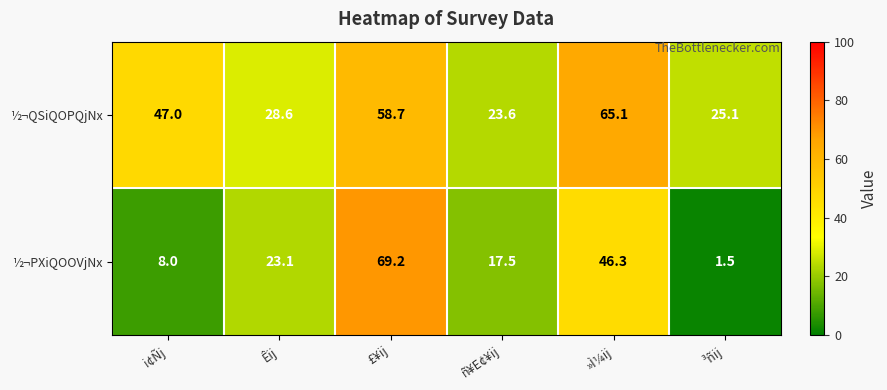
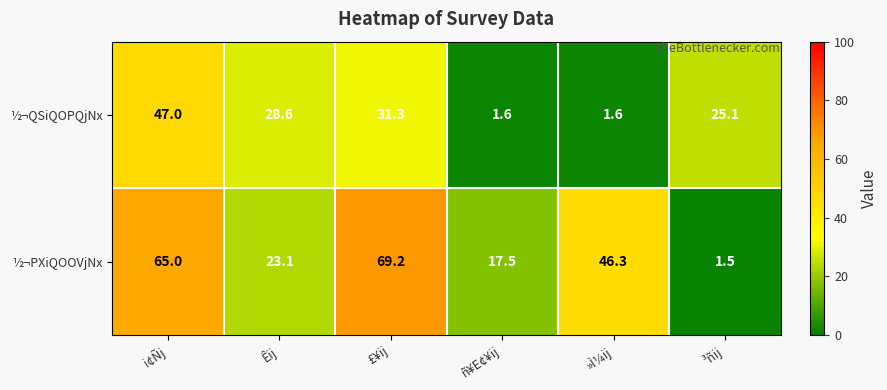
  {
    "½¬QSiQOPQjNx": {
      "i¢Ñj": 47.0,
      "Êij": 28.6,
-     "£¥ij": 58.7,
-     "ñ¥E¢¥ij": 23.6,
-     "»Ì¼ij": 65.1
+     "£¥ij": 31.3,
+     "ñ¥E¢¥ij": 1.6,
+     "»Ì¼ij": 1.6
    },
    "½¬PXiQOOVjNx": {
-     "i¢Ñj": 8.0,
+     "i¢Ñj": 65.0,
      "Êij": 23.1,
      "£¥ij": 69.2,
      "ñ¥E¢¥ij": 17.5,
      "»Ì¼ij": 46.3,
      "³ñij": 1.5
    }
  }
